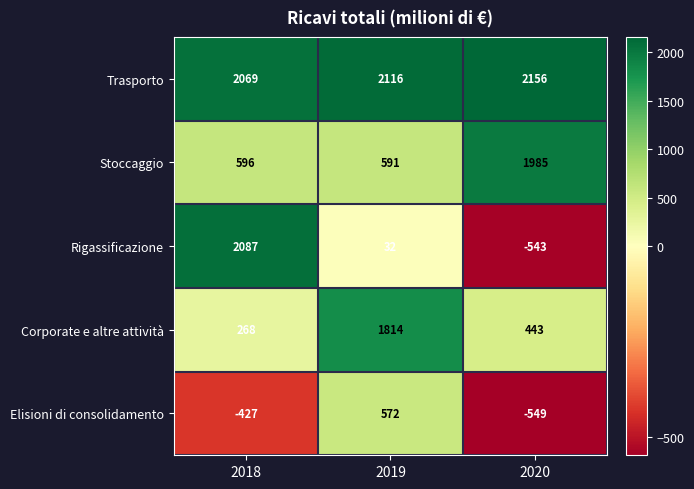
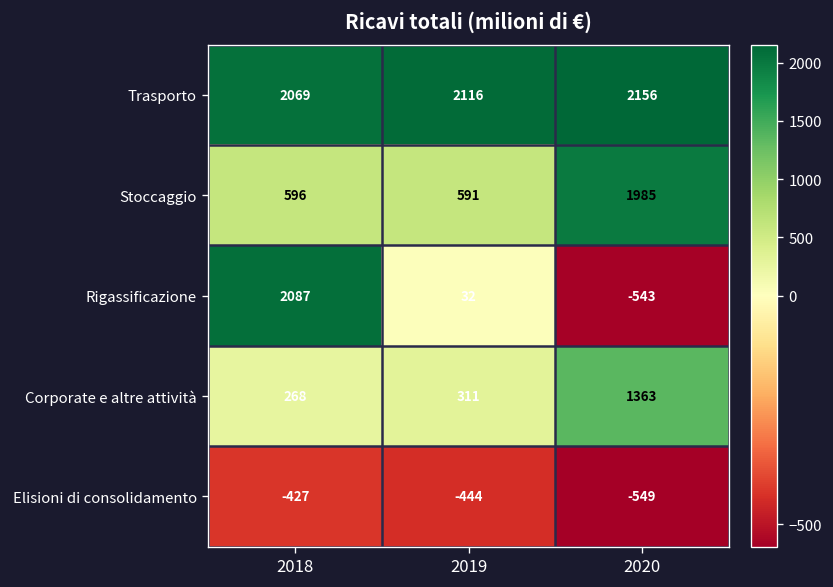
  {
    "Trasporto": {
      "2018": 2069,
      "2019": 2116,
      "2020": 2156
    },
    "Stoccaggio": {
      "2018": 596,
      "2019": 591,
      "2020": 1985
    },
    "Rigassificazione": {
      "2018": 2087,
      "2019": 32,
      "2020": -543
    },
    "Corporate e altre attività": {
      "2018": 268,
-     "2019": 1814,
-     "2020": 443
+     "2019": 311,
+     "2020": 1363
    },
    "Elisioni di consolidamento": {
      "2018": -427,
-     "2019": 572,
+     "2019": -444,
      "2020": -549
    }
  }
